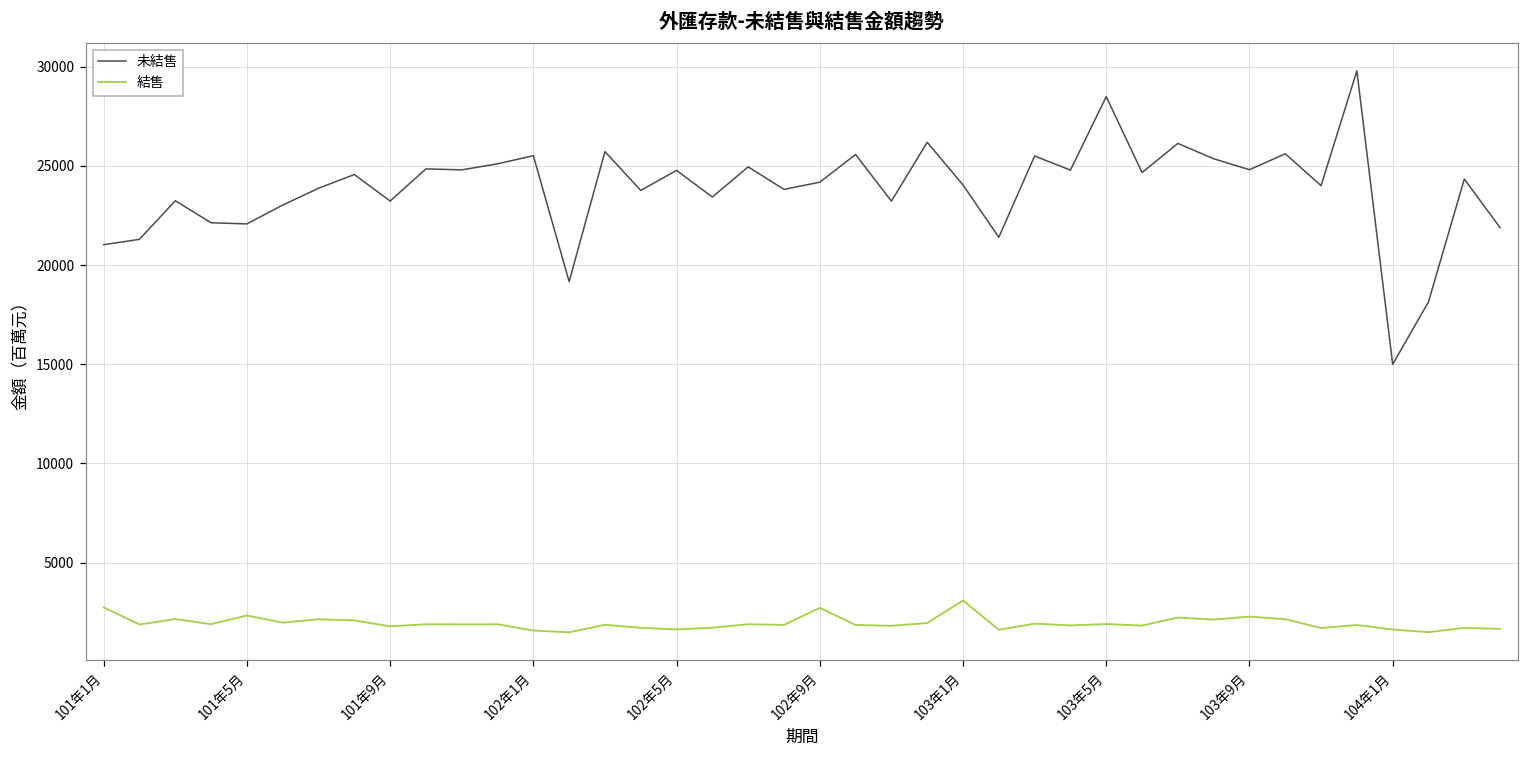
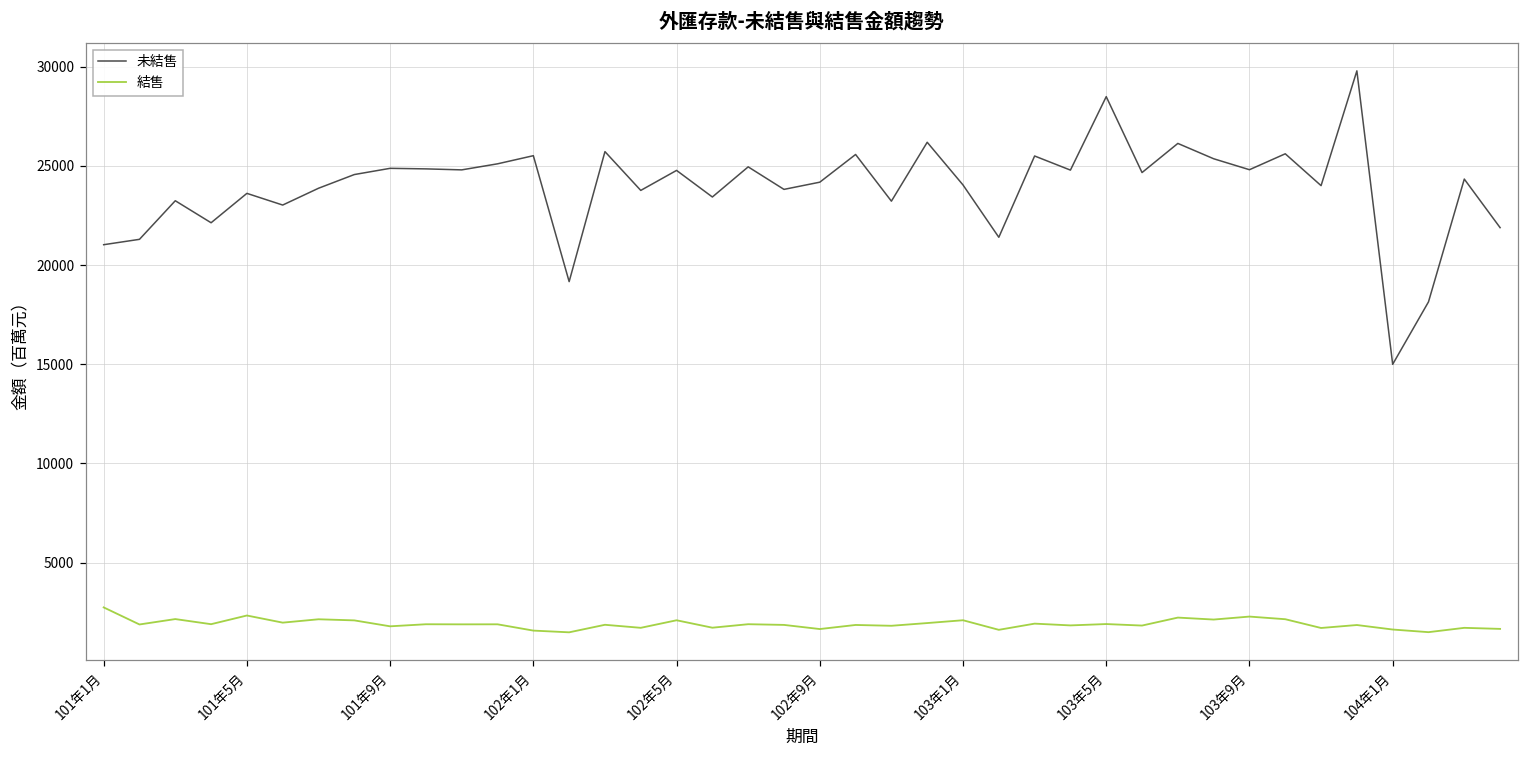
  {
    "未結售": {
      "101年1月": 21000,
-     "101年5月": 22100,
-     "101年9月": 23200,
+     "101年5月": 23600,
+     "101年9月": 24900,
      "102年1月": 25500,
      "102年5月": 24800,
      "102年9月": 24200,
      "103年1月": 24000,
      "103年5月": 28500,
      "103年9月": 24800,
      "104年1月": 15000
    },
    "結售": {
      "101年1月": 2700,
      "101年5月": 2300,
      "101年9月": 1800,
      "102年1月": 1600,
-     "102年5月": 1600,
-     "102年9月": 2700,
-     "103年1月": 3100,
+     "102年5月": 2100,
+     "102年9月": 1600,
+     "103年1月": 2100,
      "103年5月": 1900,
      "103年9月": 2300,
      "104年1月": 1600
    }
  }
